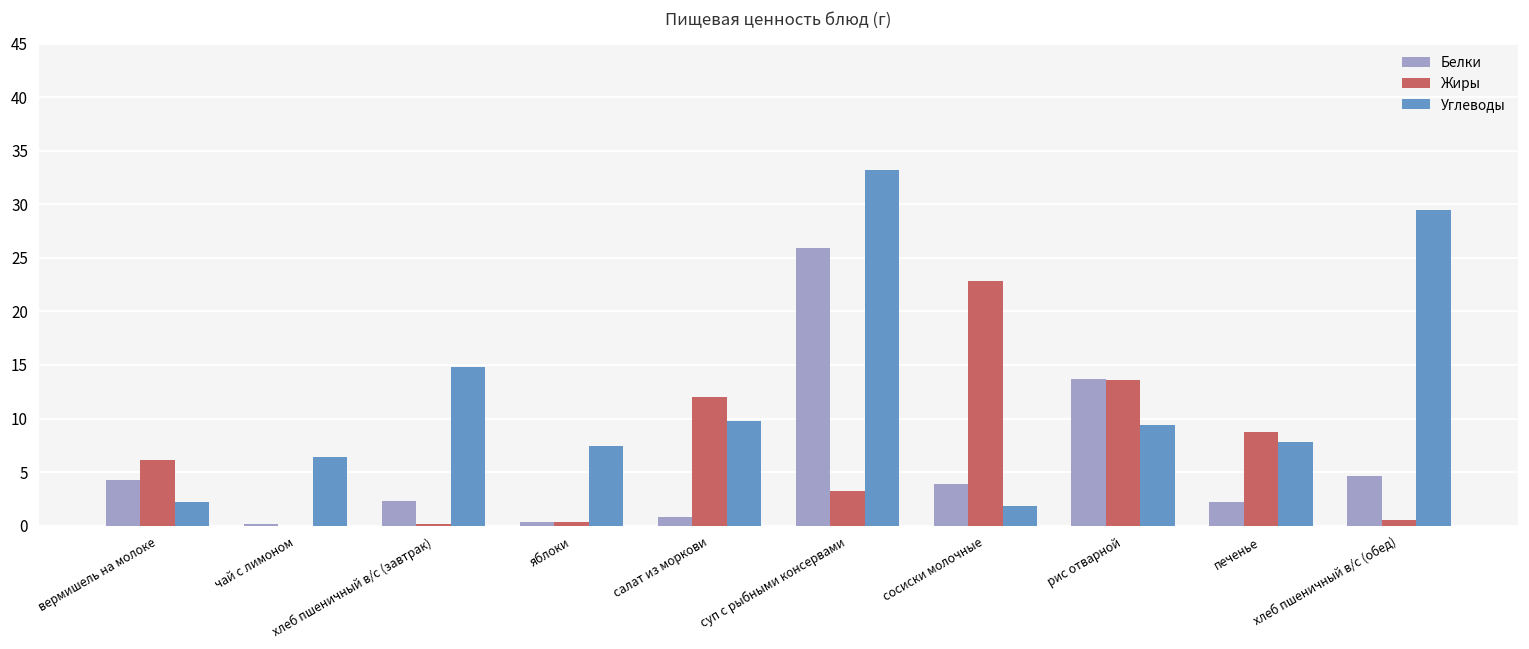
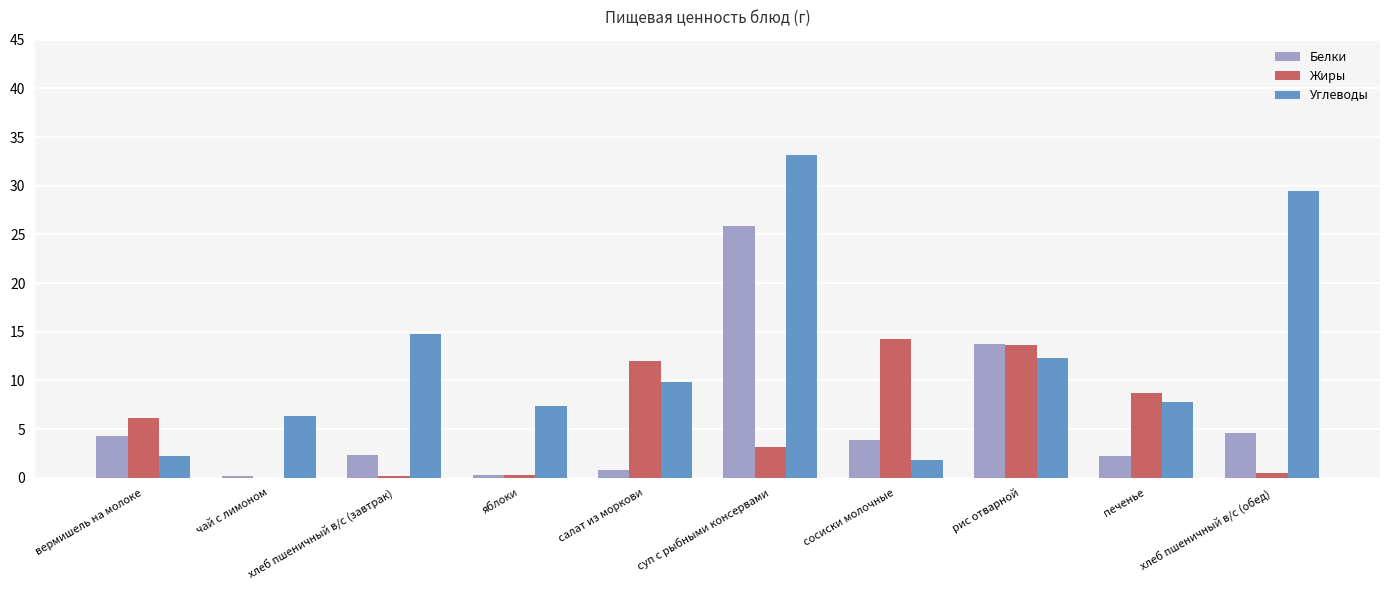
  {
    "Белки": {
      "вермишель на молоке": 4,
      "хлеб пшеничный в/с (завтрак)": 2,
      "яблоки": 0,
      "салат из моркови": 1,
      "суп с рыбными консервами": 26,
      "сосиски молочные": 4,
      "рис отварной": 14,
      "печенье": 2,
      "хлеб пшеничный в/с (обед)": 5
    },
    "Жиры": {
      "вермишель на молоке": 6,
      "чай с лимоном": 0,
      "яблоки": 0,
      "салат из моркови": 12,
      "суп с рыбными консервами": 3,
-     "сосиски молочные": 23,
+     "сосиски молочные": 14,
      "рис отварной": 14,
      "печенье": 9,
      "хлеб пшеничный в/с (обед)": 1
    },
    "Углеводы": {
      "вермишель на молоке": 2,
      "чай с лимоном": 6,
      "хлеб пшеничный в/с (завтрак)": 15,
      "яблоки": 7,
      "салат из моркови": 10,
      "суп с рыбными консервами": 33,
      "сосиски молочные": 2,
-     "рис отварной": 9,
+     "рис отварной": 12,
      "печенье": 8,
      "хлеб пшеничный в/с (обед)": 30
    }
  }
